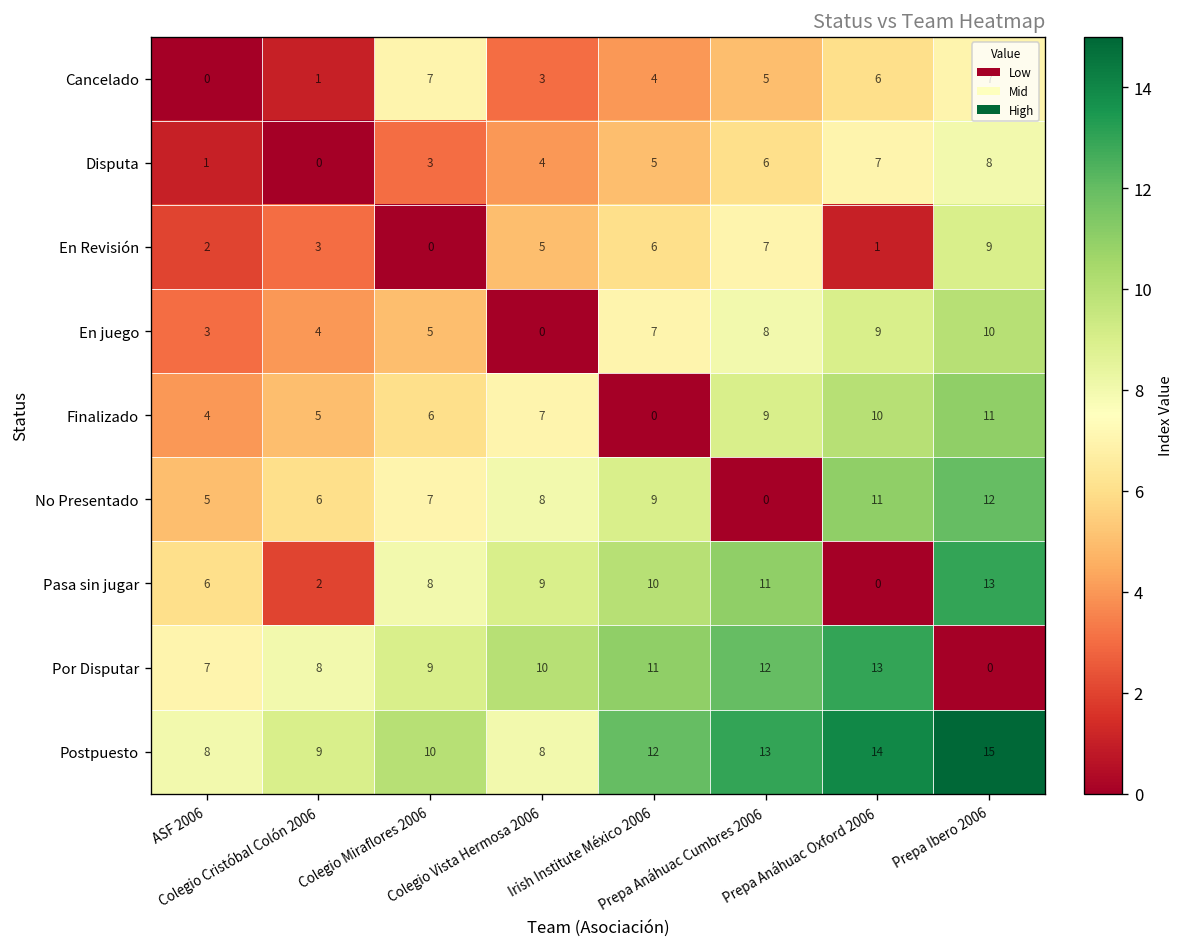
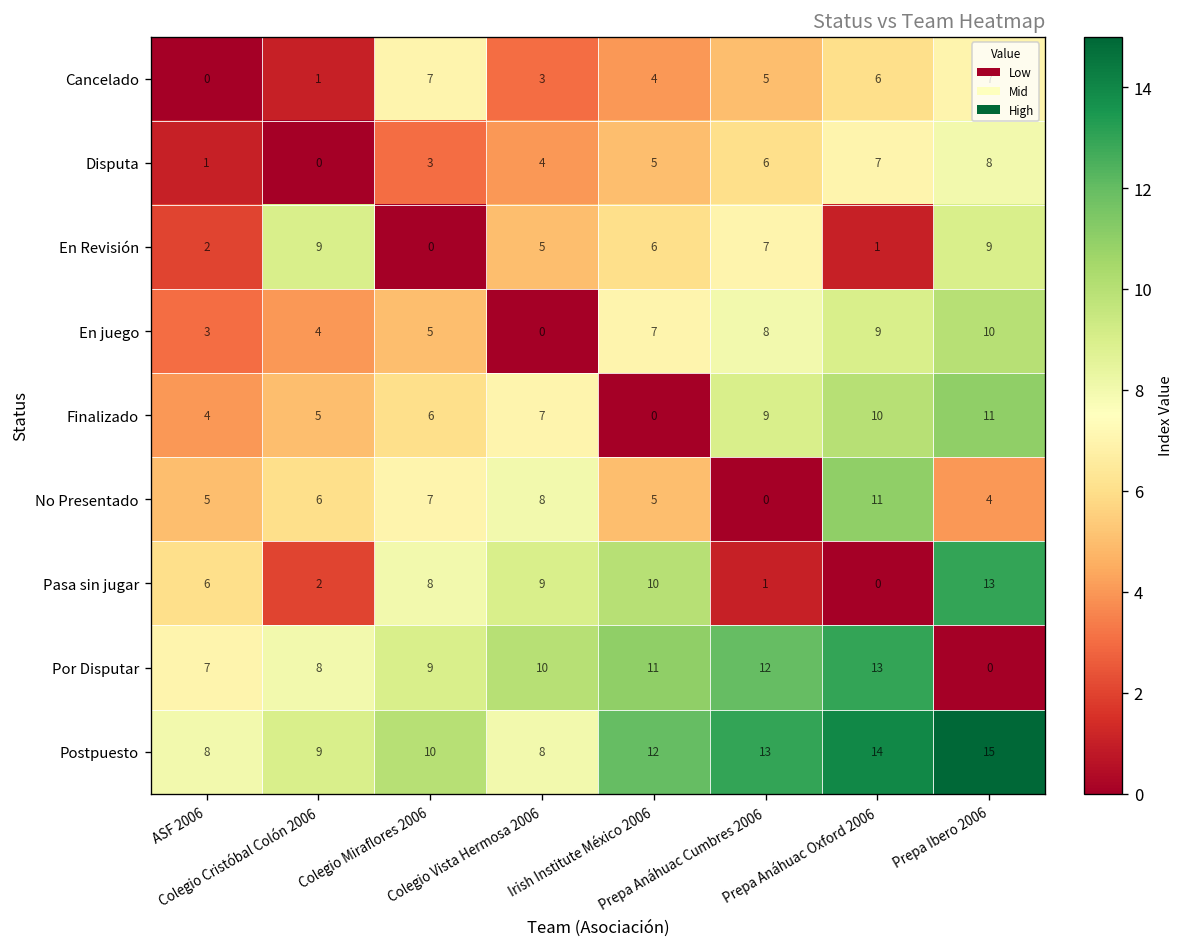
  {
    "Cancelado": {
      "ASF 2006": 0,
      "Colegio Cristóbal Colón 2006": 1,
      "Colegio Miraflores 2006": 7,
      "Colegio Vista Hermosa 2006": 3,
      "Irish Institute México 2006": 4,
      "Prepa Anáhuac Cumbres 2006": 5,
      "Prepa Anáhuac Oxford 2006": 6
    },
    "Disputa": {
      "ASF 2006": 1,
      "Colegio Cristóbal Colón 2006": 0,
      "Colegio Miraflores 2006": 3,
      "Colegio Vista Hermosa 2006": 4,
      "Irish Institute México 2006": 5,
      "Prepa Anáhuac Cumbres 2006": 6,
      "Prepa Anáhuac Oxford 2006": 7,
      "Prepa Ibero 2006": 8
    },
    "En Revisión": {
      "ASF 2006": 2,
-     "Colegio Cristóbal Colón 2006": 3,
+     "Colegio Cristóbal Colón 2006": 9,
      "Colegio Miraflores 2006": 0,
      "Colegio Vista Hermosa 2006": 5,
      "Irish Institute México 2006": 6,
      "Prepa Anáhuac Cumbres 2006": 7,
      "Prepa Anáhuac Oxford 2006": 1,
      "Prepa Ibero 2006": 9
    },
    "En juego": {
      "ASF 2006": 3,
      "Colegio Cristóbal Colón 2006": 4,
      "Colegio Miraflores 2006": 5,
      "Colegio Vista Hermosa 2006": 0,
      "Irish Institute México 2006": 7,
      "Prepa Anáhuac Cumbres 2006": 8,
      "Prepa Anáhuac Oxford 2006": 9,
      "Prepa Ibero 2006": 10
    },
    "Finalizado": {
      "ASF 2006": 4,
      "Colegio Cristóbal Colón 2006": 5,
      "Colegio Miraflores 2006": 6,
      "Colegio Vista Hermosa 2006": 7,
      "Irish Institute México 2006": 0,
      "Prepa Anáhuac Cumbres 2006": 9,
      "Prepa Anáhuac Oxford 2006": 10,
      "Prepa Ibero 2006": 11
    },
    "No Presentado": {
      "ASF 2006": 5,
      "Colegio Cristóbal Colón 2006": 6,
      "Colegio Miraflores 2006": 7,
      "Colegio Vista Hermosa 2006": 8,
-     "Irish Institute México 2006": 9,
+     "Irish Institute México 2006": 5,
      "Prepa Anáhuac Cumbres 2006": 0,
      "Prepa Anáhuac Oxford 2006": 11,
-     "Prepa Ibero 2006": 12
+     "Prepa Ibero 2006": 4
    },
    "Pasa sin jugar": {
      "ASF 2006": 6,
      "Colegio Cristóbal Colón 2006": 2,
      "Colegio Miraflores 2006": 8,
      "Colegio Vista Hermosa 2006": 9,
      "Irish Institute México 2006": 10,
-     "Prepa Anáhuac Cumbres 2006": 11,
+     "Prepa Anáhuac Cumbres 2006": 1,
      "Prepa Anáhuac Oxford 2006": 0,
      "Prepa Ibero 2006": 13
    },
    "Por Disputar": {
      "ASF 2006": 7,
      "Colegio Cristóbal Colón 2006": 8,
      "Colegio Miraflores 2006": 9,
      "Colegio Vista Hermosa 2006": 10,
      "Irish Institute México 2006": 11,
      "Prepa Anáhuac Cumbres 2006": 12,
      "Prepa Anáhuac Oxford 2006": 13,
      "Prepa Ibero 2006": 0
    },
    "Postpuesto": {
      "ASF 2006": 8,
      "Colegio Cristóbal Colón 2006": 9,
      "Colegio Miraflores 2006": 10,
      "Colegio Vista Hermosa 2006": 8,
      "Irish Institute México 2006": 12,
      "Prepa Anáhuac Cumbres 2006": 13,
      "Prepa Anáhuac Oxford 2006": 14,
      "Prepa Ibero 2006": 15
    }
  }
